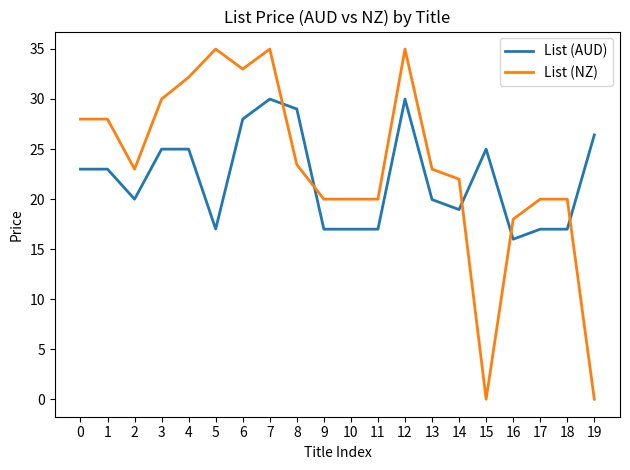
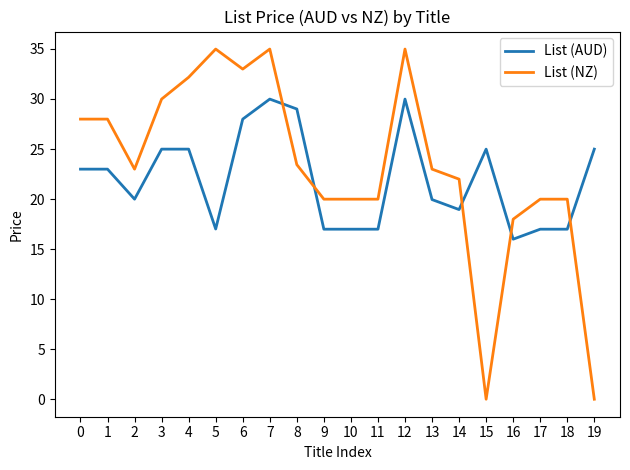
  {
    "List (AUD)": {
      "0": 23.0,
      "1": 23.0,
      "2": 20.0,
      "3": 25.0,
      "4": 25.0,
      "5": 17.0,
      "6": 28.0,
      "7": 30.0,
      "8": 29.0,
      "9": 17.0,
      "10": 17.0,
      "11": 17.0,
      "12": 30.0,
      "13": 20.0,
      "14": 19.0,
      "15": 25.0,
      "16": 16.0,
      "17": 17.0,
      "18": 17.0,
-     "19": 26.4
+     "19": 25.0
    },
    "List (NZ)": {
      "0": 28.0,
      "1": 28.0,
      "2": 23.0,
      "3": 30.0,
      "4": 32.2,
      "5": 35.0,
      "6": 33.0,
      "7": 35.0,
      "8": 23.4,
      "9": 20.0,
      "10": 20.0,
      "11": 20.0,
      "12": 35.0,
      "13": 23.0,
      "14": 22.0,
      "15": 0.0,
      "16": 18.0,
      "17": 20.0,
      "18": 20.0,
      "19": 0.0
    }
  }
